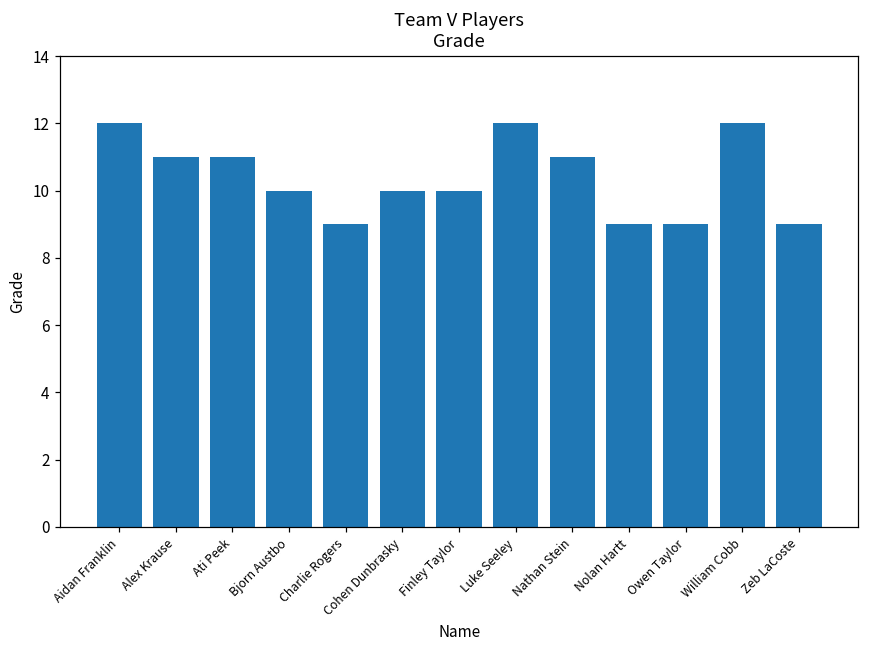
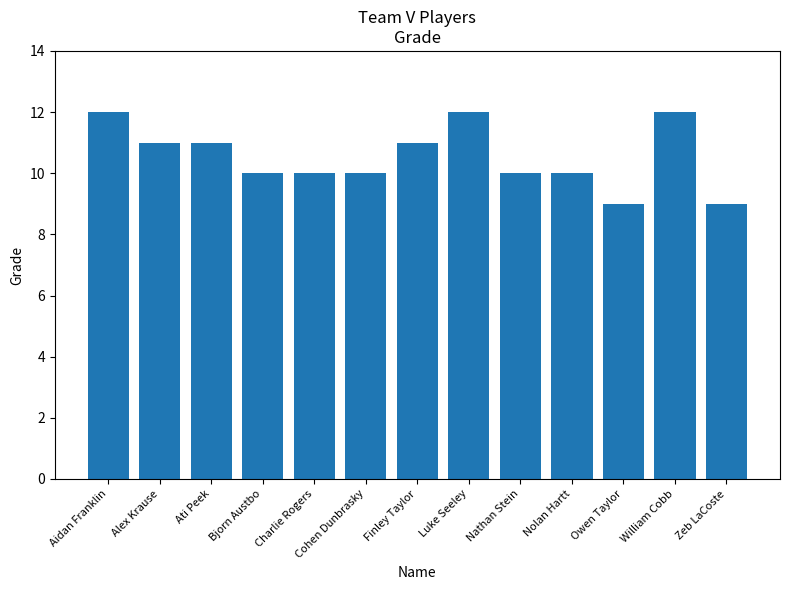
  {
    "Aidan Franklin": 12,
    "Alex Krause": 11,
    "Ati Peek": 11,
    "Bjorn Austbo": 10,
-   "Charlie Rogers": 9,
+   "Charlie Rogers": 10,
    "Cohen Dunbrasky": 10,
-   "Finley Taylor": 10,
+   "Finley Taylor": 11,
    "Luke Seeley": 12,
-   "Nathan Stein": 11,
-   "Nolan Hartt": 9,
+   "Nathan Stein": 10,
+   "Nolan Hartt": 10,
    "Owen Taylor": 9,
    "William Cobb": 12,
    "Zeb LaCoste": 9
  }
